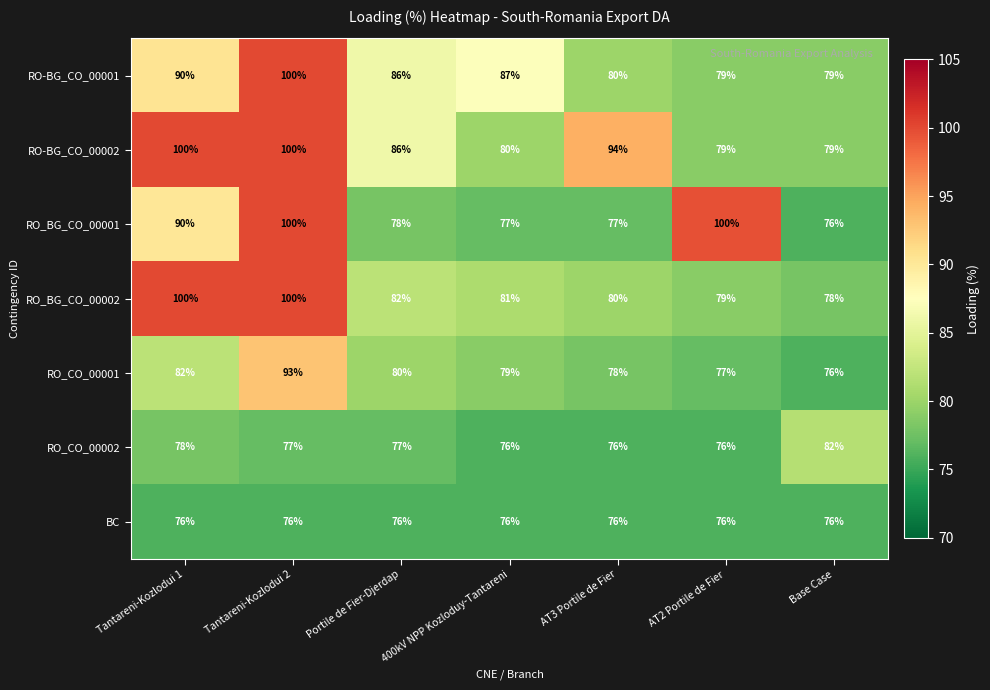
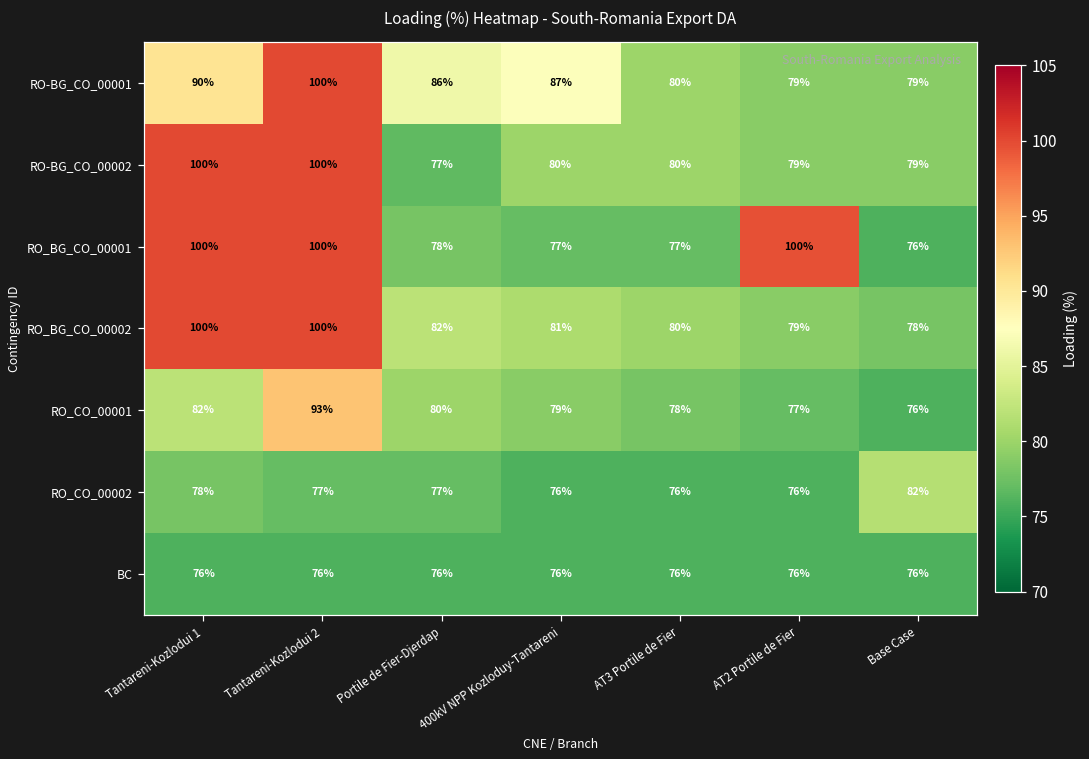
  {
    "RO-BG_CO_00001": {
      "Tantareni-Kozlodui 1": "90%",
      "Tantareni-Kozlodui 2": "100%",
      "Portile de Fier-Djerdap": "86%",
      "400kV NPP Kozloduy-Tantareni": "87%",
      "AT3 Portile de Fier": "80%",
      "AT2 Portile de Fier": "79%"
    },
    "RO-BG_CO_00002": {
      "Tantareni-Kozlodui 1": "100%",
      "Tantareni-Kozlodui 2": "100%",
-     "Portile de Fier-Djerdap": "86%",
+     "Portile de Fier-Djerdap": "77%",
      "400kV NPP Kozloduy-Tantareni": "80%",
-     "AT3 Portile de Fier": "94%",
+     "AT3 Portile de Fier": "80%",
      "AT2 Portile de Fier": "79%",
      "Base Case": "79%"
    },
    "RO_BG_CO_00001": {
-     "Tantareni-Kozlodui 1": "90%",
+     "Tantareni-Kozlodui 1": "100%",
      "Tantareni-Kozlodui 2": "100%",
      "Portile de Fier-Djerdap": "78%",
      "400kV NPP Kozloduy-Tantareni": "77%",
      "AT3 Portile de Fier": "77%",
      "AT2 Portile de Fier": "100%",
      "Base Case": "76%"
    },
    "RO_BG_CO_00002": {
      "Tantareni-Kozlodui 1": "100%",
      "Tantareni-Kozlodui 2": "100%",
      "Portile de Fier-Djerdap": "82%",
      "400kV NPP Kozloduy-Tantareni": "81%",
      "AT3 Portile de Fier": "80%",
      "AT2 Portile de Fier": "79%",
      "Base Case": "78%"
    },
    "RO_CO_00001": {
      "Tantareni-Kozlodui 1": "82%",
      "Tantareni-Kozlodui 2": "93%",
      "Portile de Fier-Djerdap": "80%",
      "400kV NPP Kozloduy-Tantareni": "79%",
      "AT3 Portile de Fier": "78%",
      "AT2 Portile de Fier": "77%",
      "Base Case": "76%"
    },
    "RO_CO_00002": {
      "Tantareni-Kozlodui 1": "78%",
      "Tantareni-Kozlodui 2": "77%",
      "Portile de Fier-Djerdap": "77%",
      "400kV NPP Kozloduy-Tantareni": "76%",
      "AT3 Portile de Fier": "76%",
      "AT2 Portile de Fier": "76%",
      "Base Case": "82%"
    },
    "BC": {
      "Tantareni-Kozlodui 1": "76%",
      "Tantareni-Kozlodui 2": "76%",
      "Portile de Fier-Djerdap": "76%",
      "400kV NPP Kozloduy-Tantareni": "76%",
      "AT3 Portile de Fier": "76%",
      "AT2 Portile de Fier": "76%",
      "Base Case": "76%"
    }
  }
